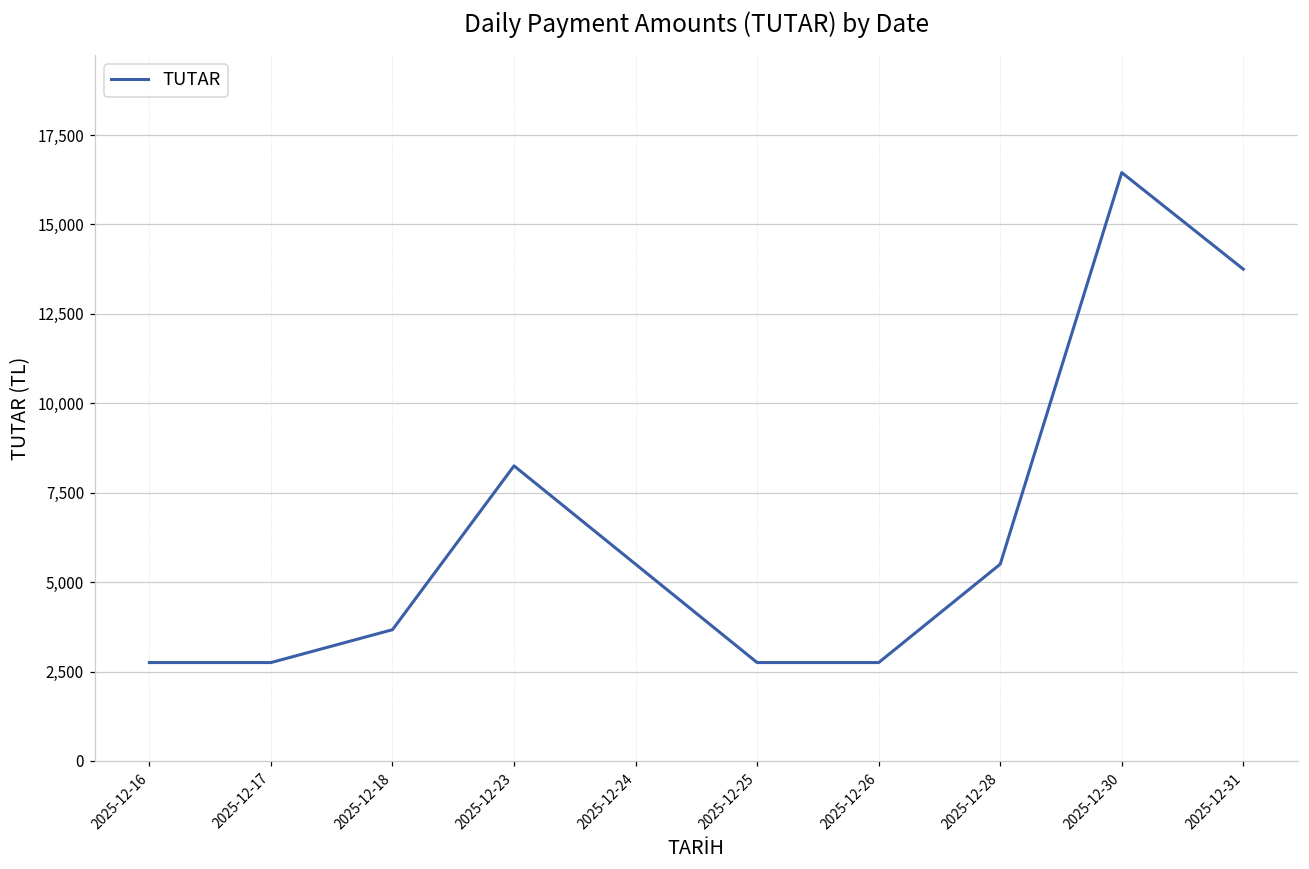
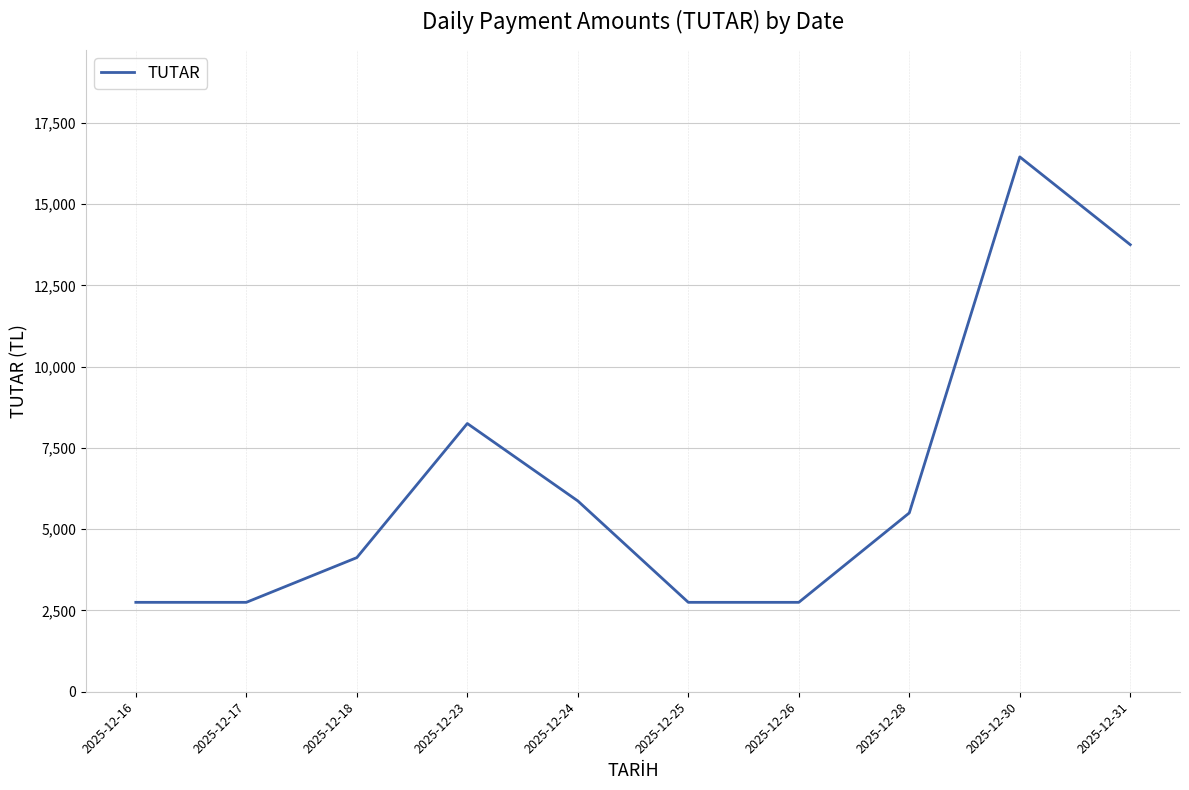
  {
    "2025-12-16": "2,800",
    "2025-12-17": "2,800",
-   "2025-12-18": "3,700",
+   "2025-12-18": "4,100",
    "2025-12-23": "8,300",
-   "2025-12-24": "5,500",
+   "2025-12-24": "5,900",
    "2025-12-25": "2,800",
    "2025-12-26": "2,800",
    "2025-12-28": "5,500",
    "2025-12-30": "16,500",
    "2025-12-31": "13,800"
  }
